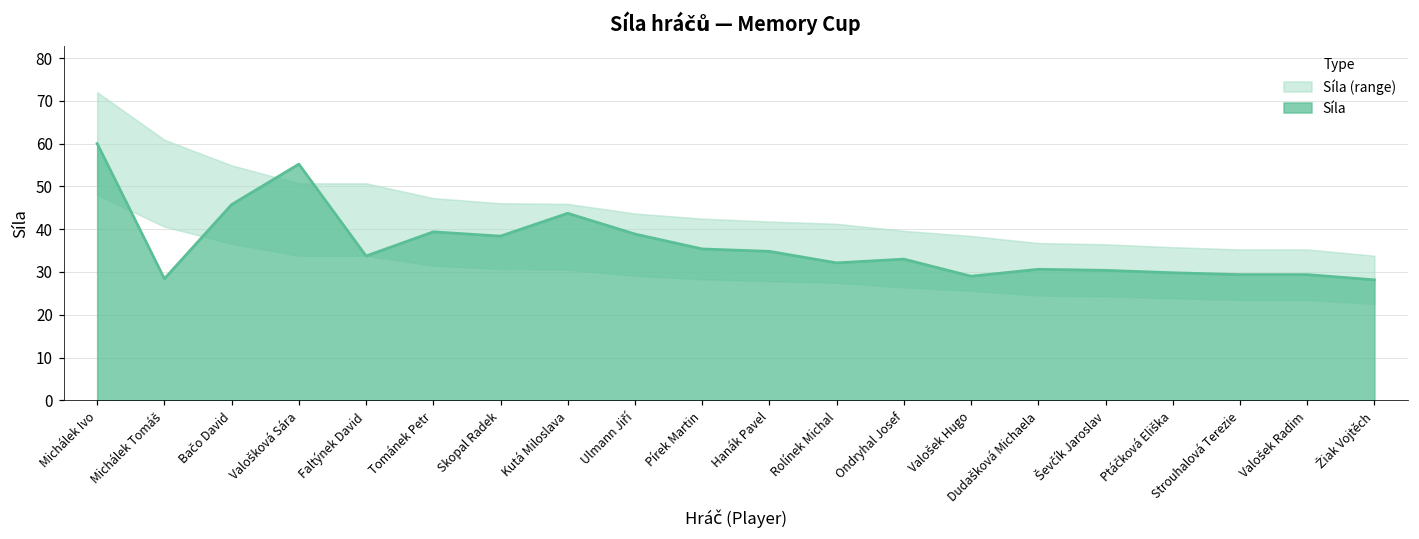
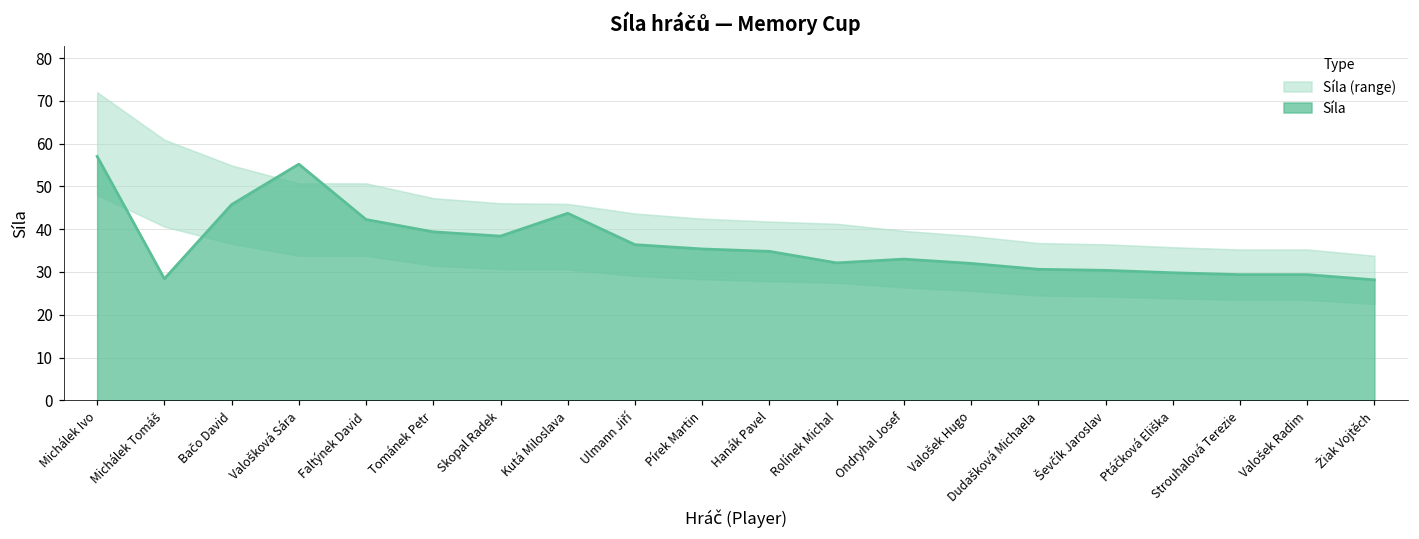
  {
    "Síla": {
-     "Michálek Ivo": 60,
+     "Michálek Ivo": 57,
      "Michálek Tomáš": 28,
      "Bačo David": 46,
      "Valošková Sára": 55,
-     "Faltýnek David": 34,
+     "Faltýnek David": 42,
      "Tománek Petr": 39,
      "Skopal Radek": 38,
      "Kutá Miloslava": 44,
-     "Ulmann Jiří": 39,
+     "Ulmann Jiří": 36,
      "Pírek Martin": 35,
      "Hanák Pavel": 35,
      "Rolínek Michal": 32,
      "Ondryhal Josef": 33,
-     "Valošek Hugo": 29,
+     "Valošek Hugo": 32,
      "Dudašková Michaela": 31,
      "Ševčík Jaroslav": 30,
      "Ptáčková Eliška": 30,
      "Strouhalová Terezie": 29,
      "Valošek Radim": 29,
      "Žiak Vojtěch": 28
    }
  }
